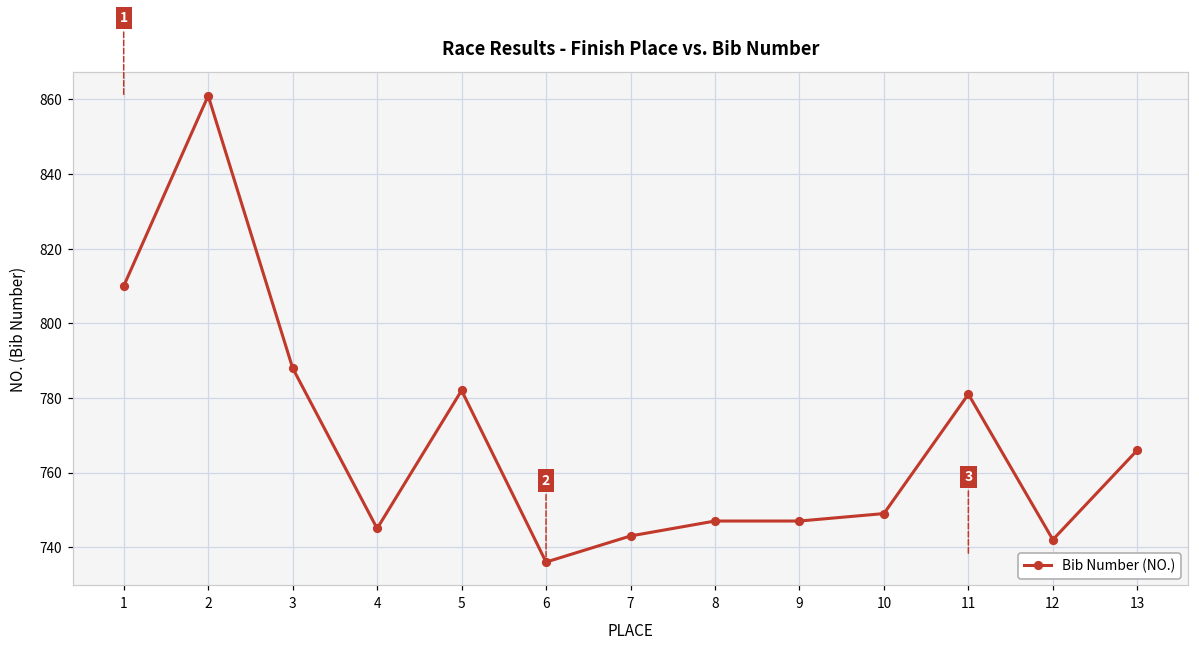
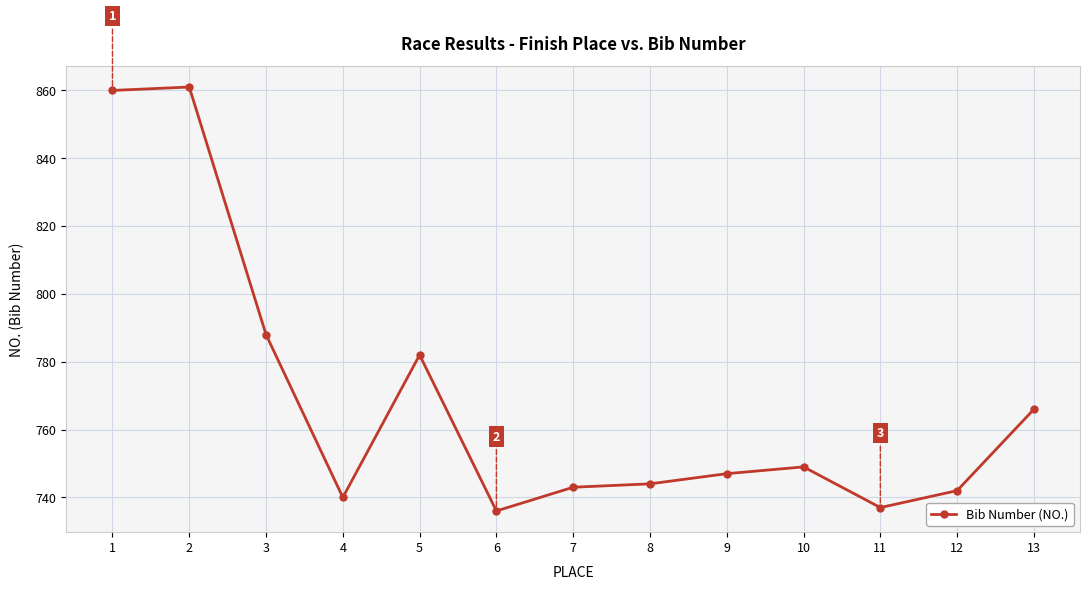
  {
-   "1": 810,
+   "1": 860,
    "2": 861,
    "3": 788,
-   "4": 745,
+   "4": 740,
    "5": 782,
    "6": 736,
    "7": 743,
-   "8": 747,
+   "8": 744,
    "9": 747,
    "10": 749,
-   "11": 781,
+   "11": 737,
    "12": 742,
    "13": 766
  }
